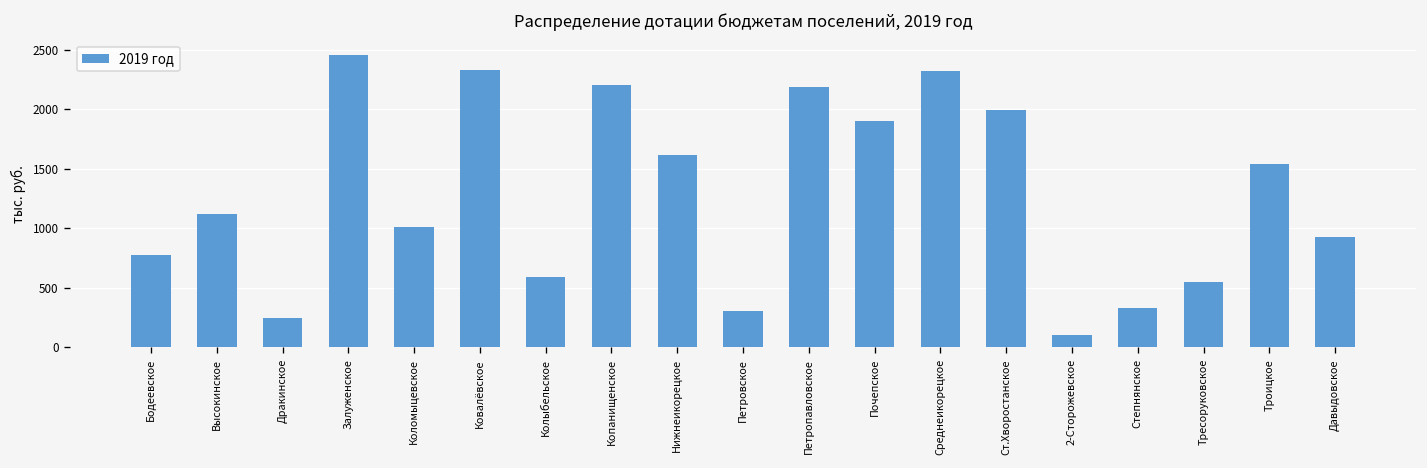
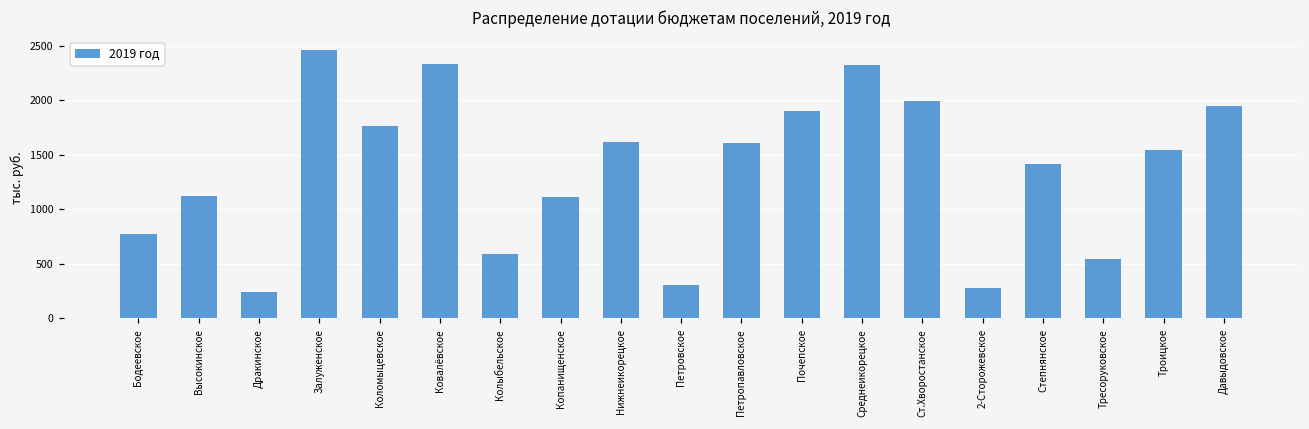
  {
    "Бодеевское": 800,
    "Высокинское": 1100,
    "Дракинское": 200,
    "Залуженское": 2500,
-   "Коломыцевское": 1000,
+   "Коломыцевское": 1800,
    "Ковалёвское": 2300,
    "Колыбельское": 600,
-   "Копанищенское": 2200,
+   "Копанищенское": 1100,
    "Нижнеикорецкое": 1600,
    "Петровское": 300,
-   "Петропавловское": 2200,
+   "Петропавловское": 1600,
    "Почепское": 1900,
    "Среднеикорецкое": 2300,
    "Ст.Хворостанское": 2000,
-   "2-Сторожевское": 100,
-   "Степнянское": 300,
+   "2-Сторожевское": 300,
+   "Степнянское": 1400,
    "Тресоруковское": 500,
    "Троицкое": 1500,
-   "Давыдовское": 900
+   "Давыдовское": 2000
  }
